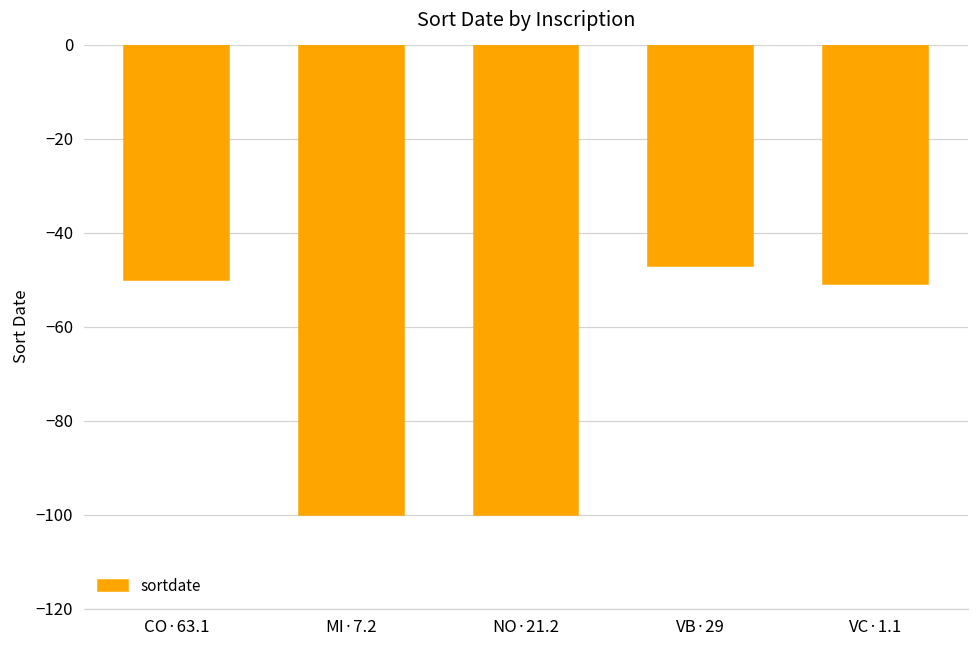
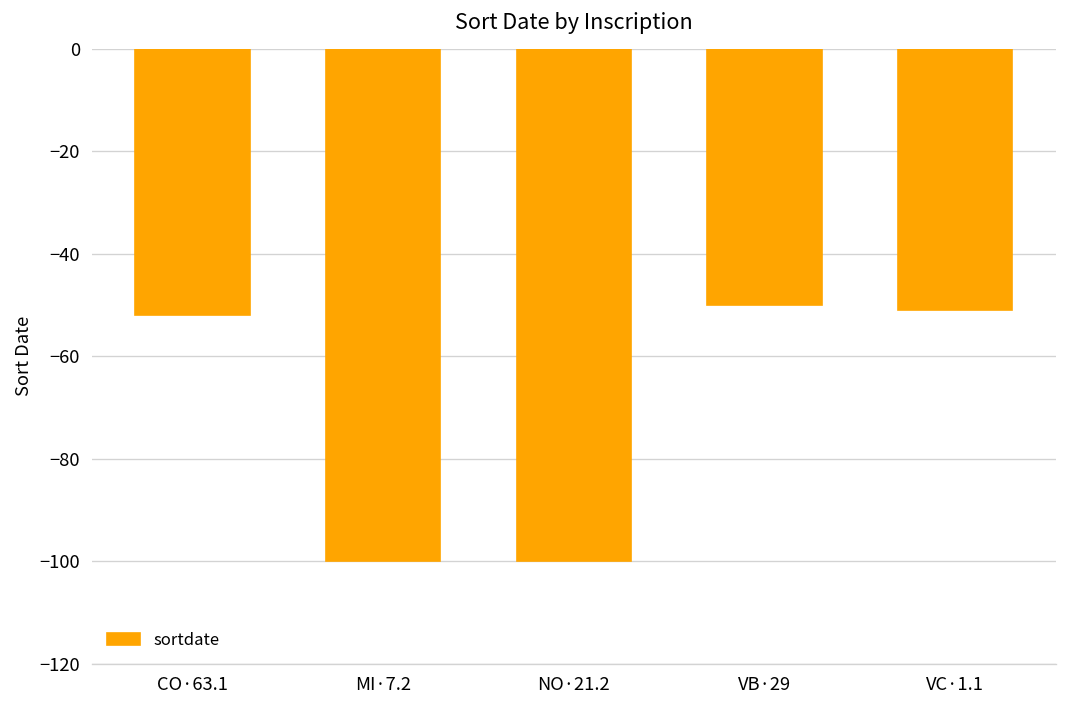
  {
-   "CO·63.1": -50,
+   "CO·63.1": -52,
    "MI·7.2": -100,
    "NO·21.2": -100,
-   "VB·29": -47,
+   "VB·29": -50,
    "VC·1.1": -51
  }
